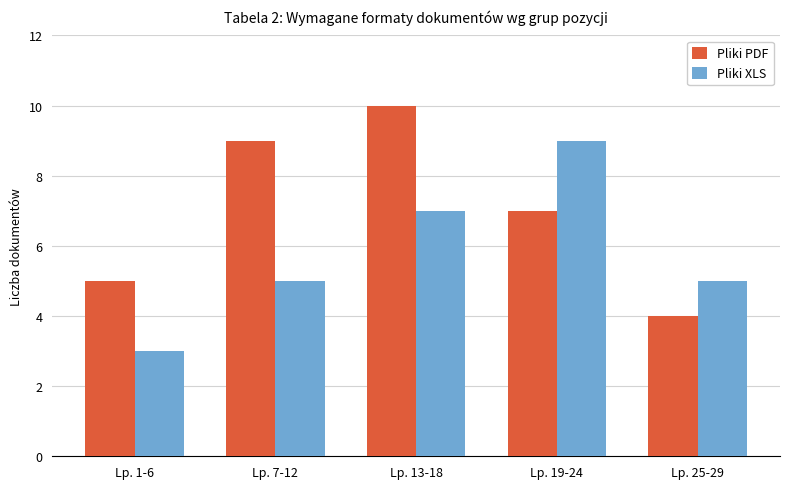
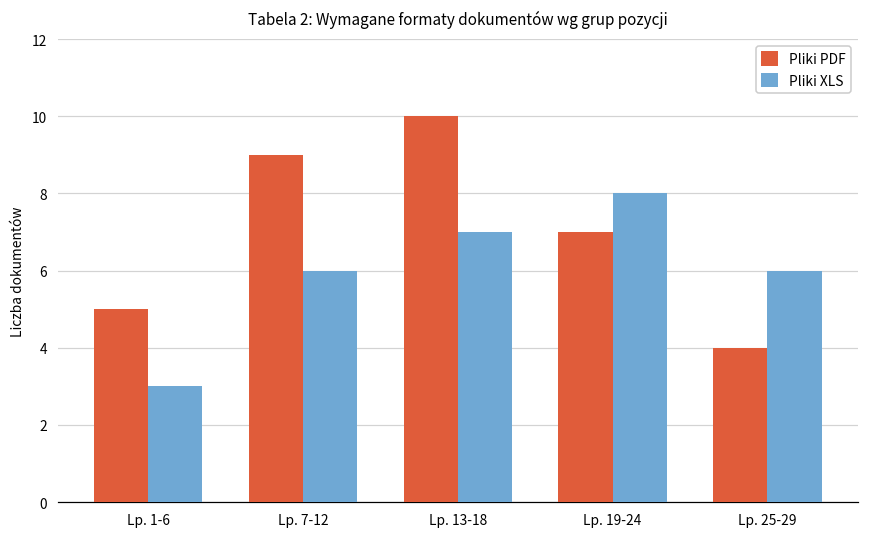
  {
    "Pliki PDF": {
      "Lp. 1-6": 5,
      "Lp. 7-12": 9,
      "Lp. 13-18": 10,
      "Lp. 19-24": 7,
      "Lp. 25-29": 4
    },
    "Pliki XLS": {
      "Lp. 1-6": 3,
-     "Lp. 7-12": 5,
+     "Lp. 7-12": 6,
      "Lp. 13-18": 7,
-     "Lp. 19-24": 9,
-     "Lp. 25-29": 5
+     "Lp. 19-24": 8,
+     "Lp. 25-29": 6
    }
  }
